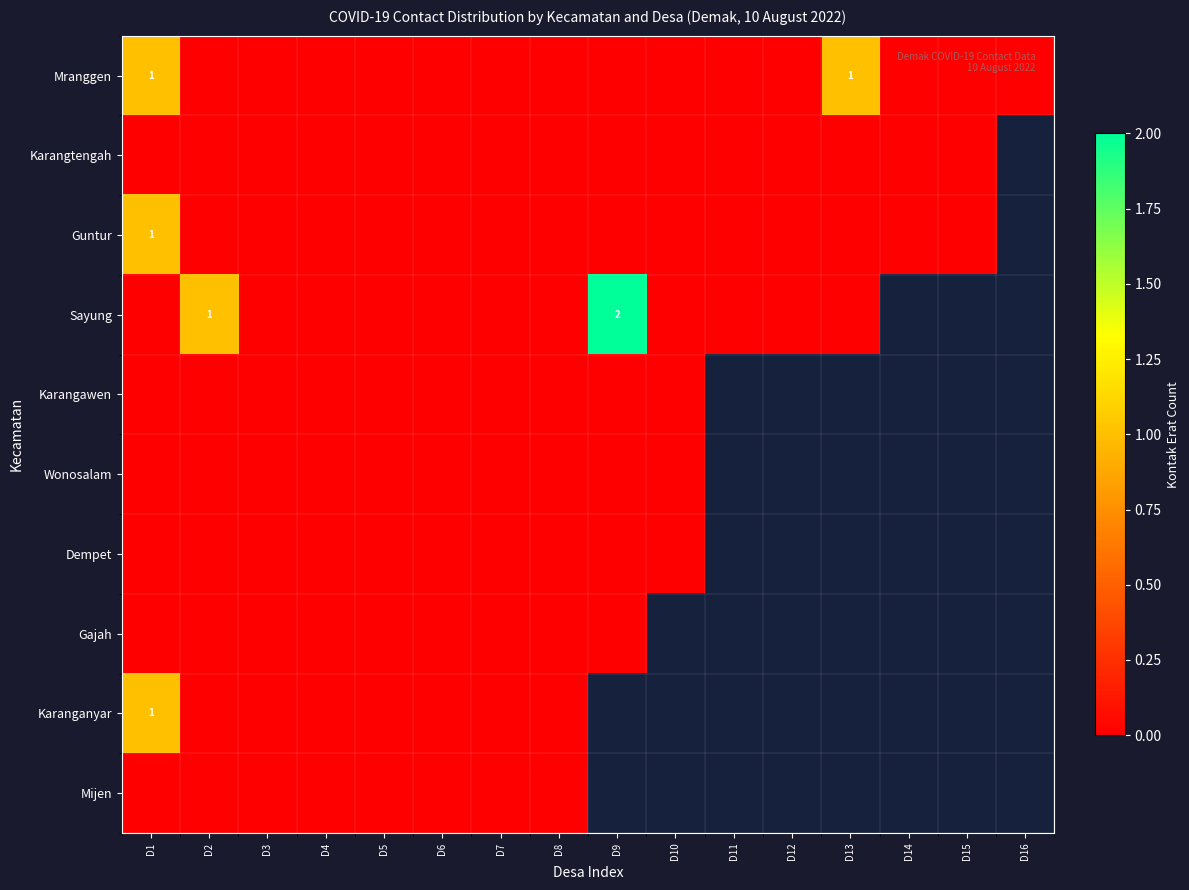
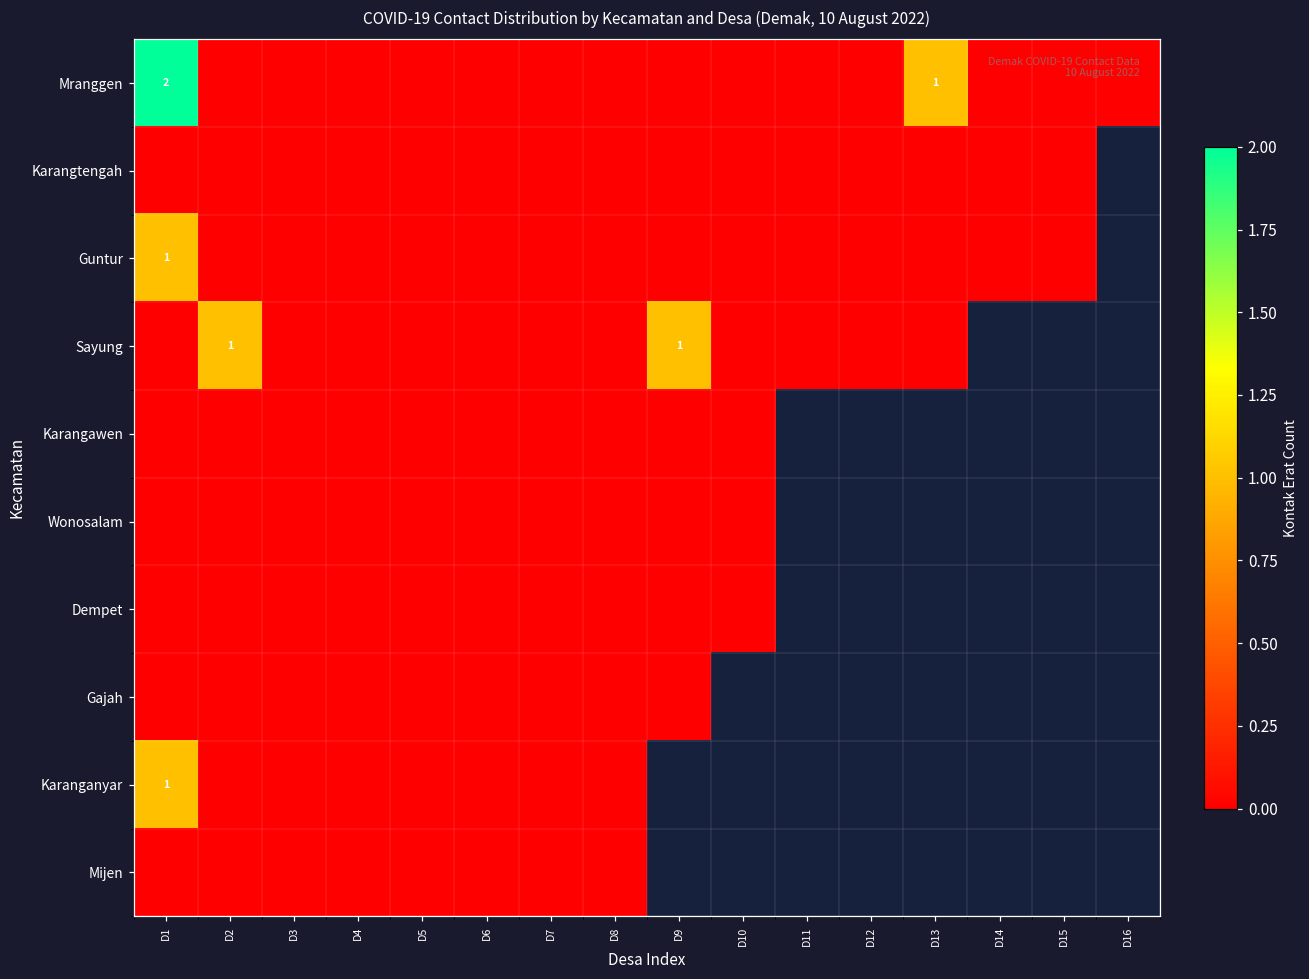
  {
    "Mranggen": {
-     "D1": 1,
+     "D1": 2,
      "D13": 1
    },
    "Guntur": {
      "D1": 1
    },
    "Sayung": {
      "D2": 1,
-     "D9": 2
+     "D9": 1
    },
    "Karanganyar": {
      "D1": 1
    }
  }
